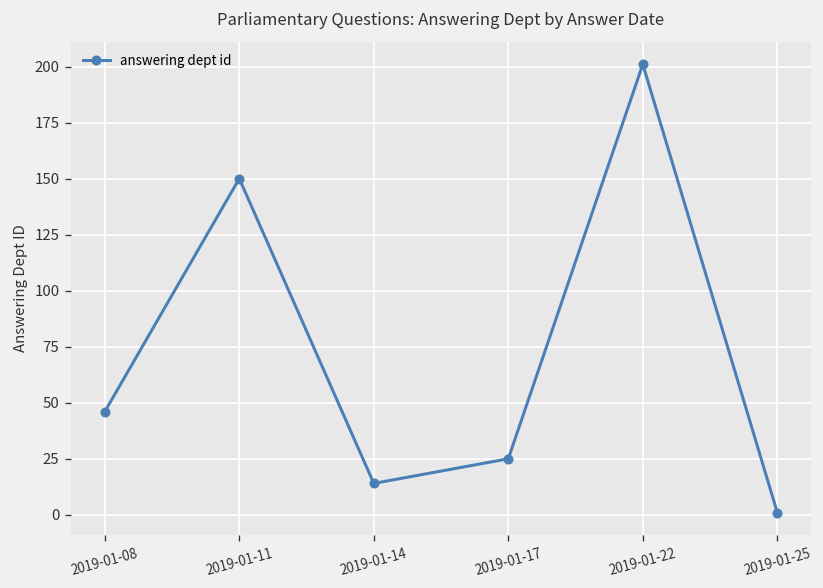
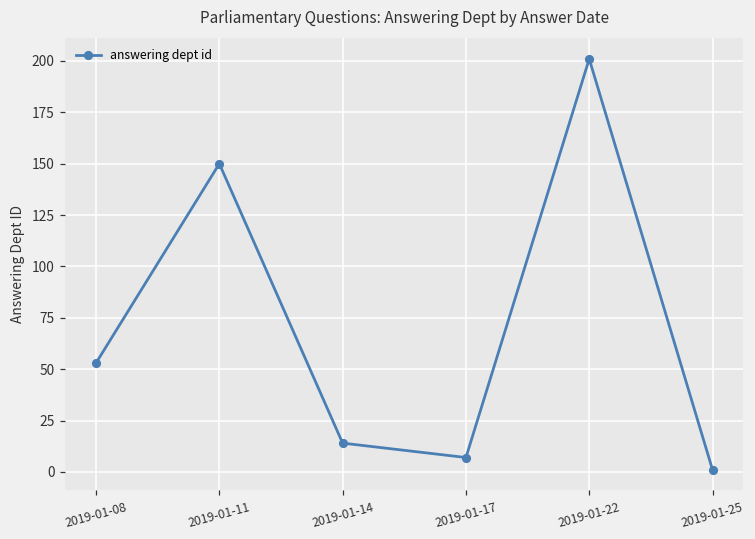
  {
-   "2019-01-08": 46,
+   "2019-01-08": 53,
    "2019-01-11": 150,
    "2019-01-14": 14,
-   "2019-01-17": 25,
+   "2019-01-17": 7,
    "2019-01-22": 201,
    "2019-01-25": 1
  }
